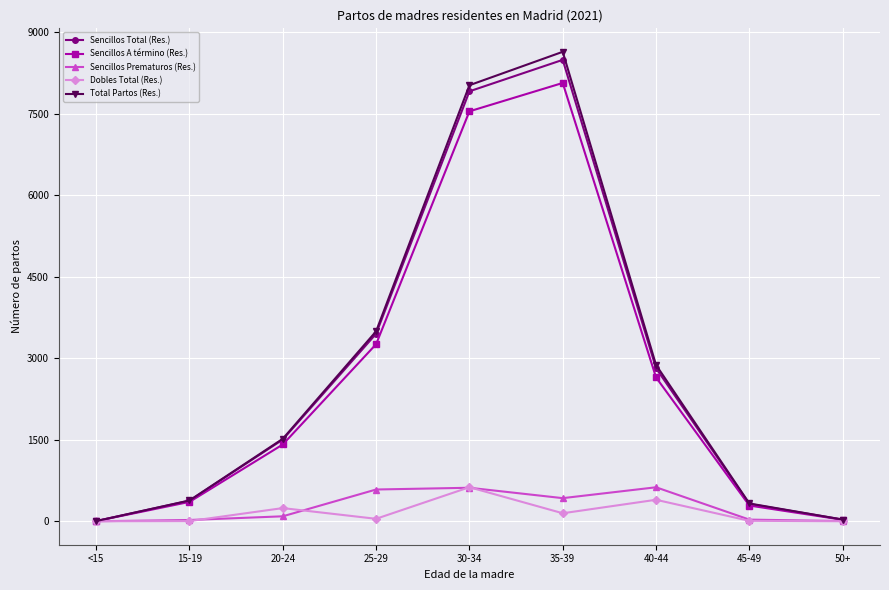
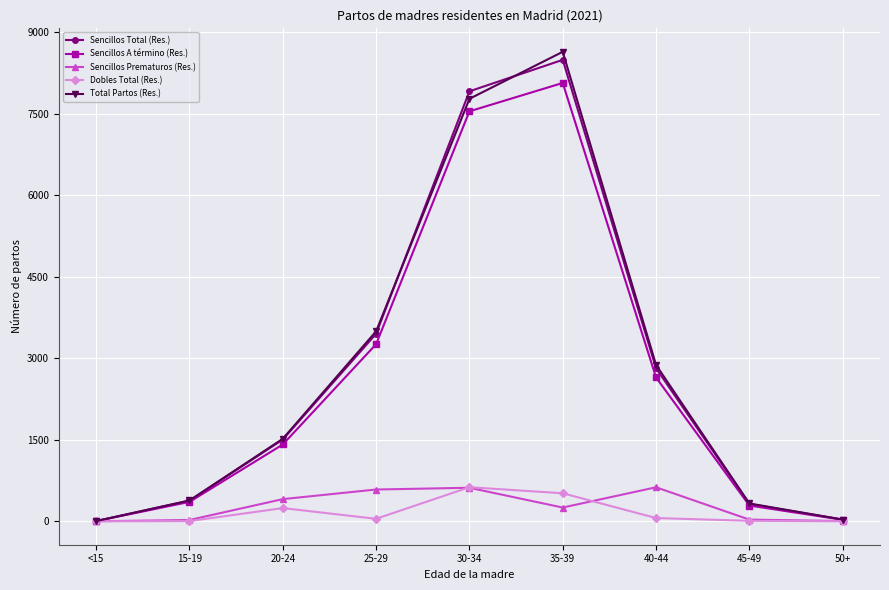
  {
    "Sencillos Prematuros (Res.)": {
-     "20-24": 100,
+     "20-24": 400,
      "25-29": 600,
-     "35-39": 400,
+     "35-39": 300,
      "40-44": 600
    },
    "Dobles Total (Res.)": {
      "20-24": 200,
      "25-29": 0,
-     "35-39": 100,
-     "40-44": 400
+     "35-39": 500,
+     "40-44": 100
    },
    "Total Partos (Res.)": {
-     "30-34": 8000,
+     "30-34": 7800,
      "35-39": 8600,
      "40-44": 2900
    }
  }
